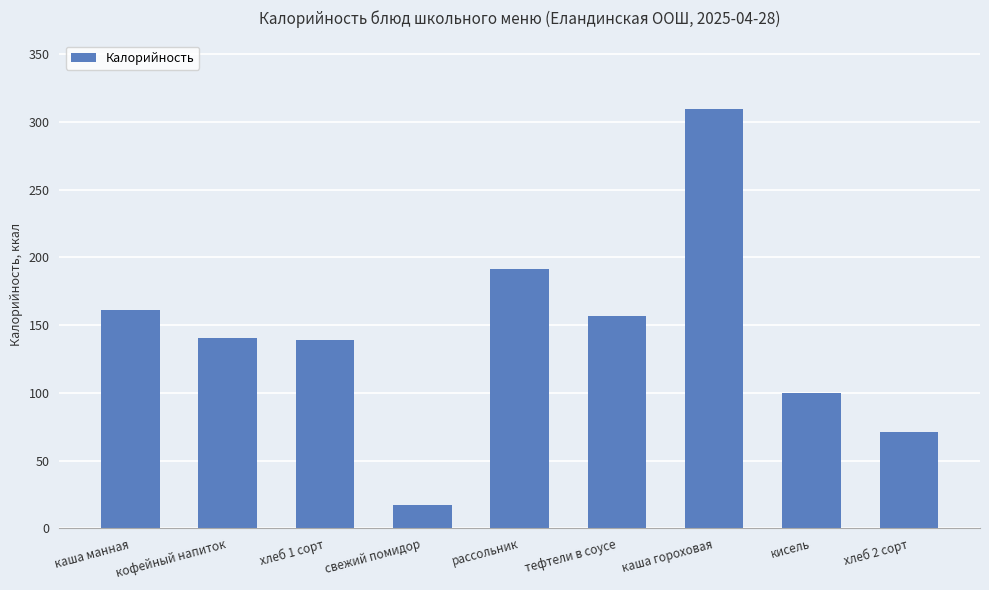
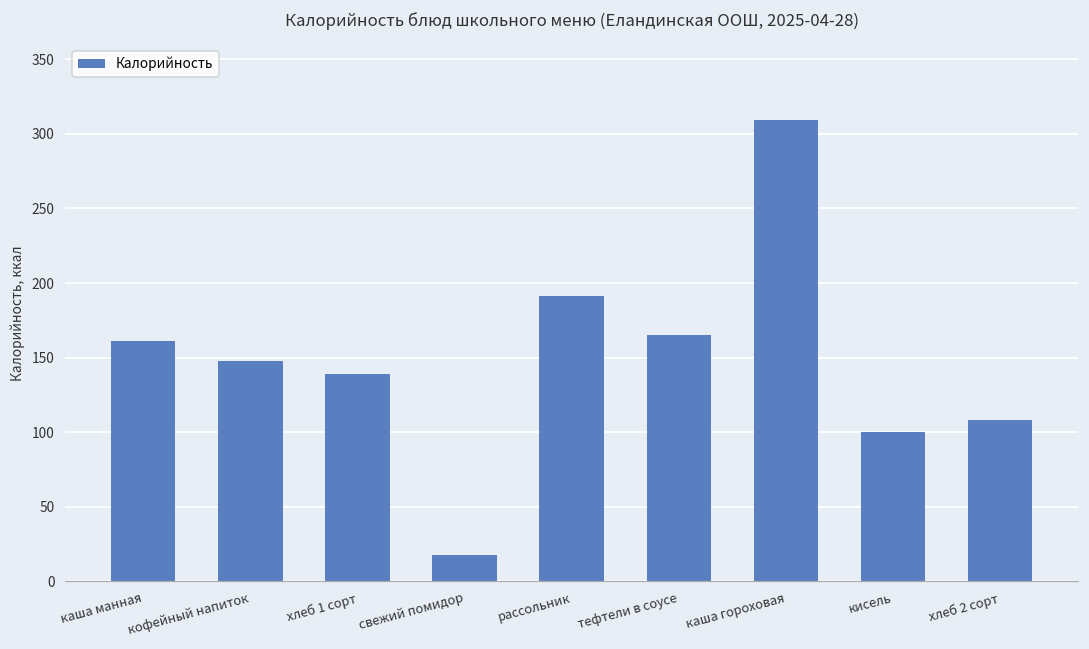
  {
    "каша манная": 161,
-   "кофейный напиток": 141,
+   "кофейный напиток": 147,
    "хлеб 1 сорт": 139,
    "свежий помидор": 17,
    "рассольник": 192,
-   "тефтели в соусе": 157,
+   "тефтели в соусе": 165,
    "каша гороховая": 309,
    "кисель": 100,
-   "хлеб 2 сорт": 71
+   "хлеб 2 сорт": 108
  }
